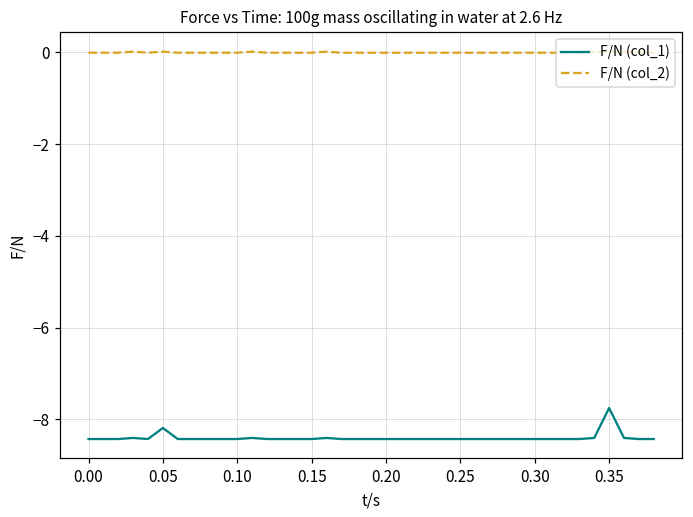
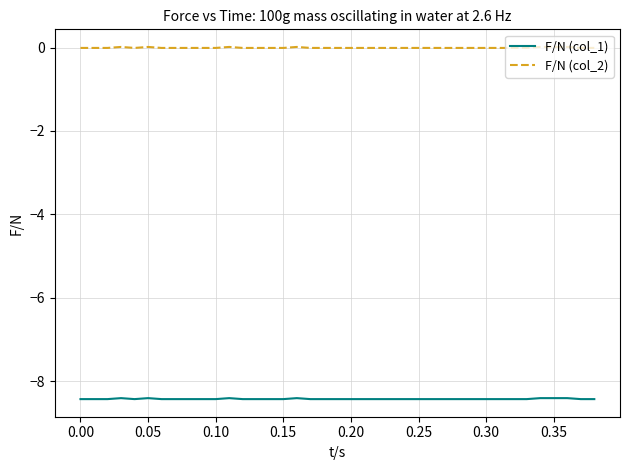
  {
    "F/N (col_1)": {
      "0.00": -8.4,
-     "0.05": -8.2,
+     "0.05": -8.4,
      "0.10": -8.4,
      "0.15": -8.4,
      "0.20": -8.4,
      "0.25": -8.4,
      "0.30": -8.4,
-     "0.35": -7.8
+     "0.35": -8.4
    },
    "F/N (col_2)": {
      "0.00": 0.0,
      "0.05": 0.0,
      "0.10": 0.0,
      "0.15": 0.0,
      "0.20": 0.0,
      "0.25": 0.0,
      "0.30": 0.0
    }
  }
